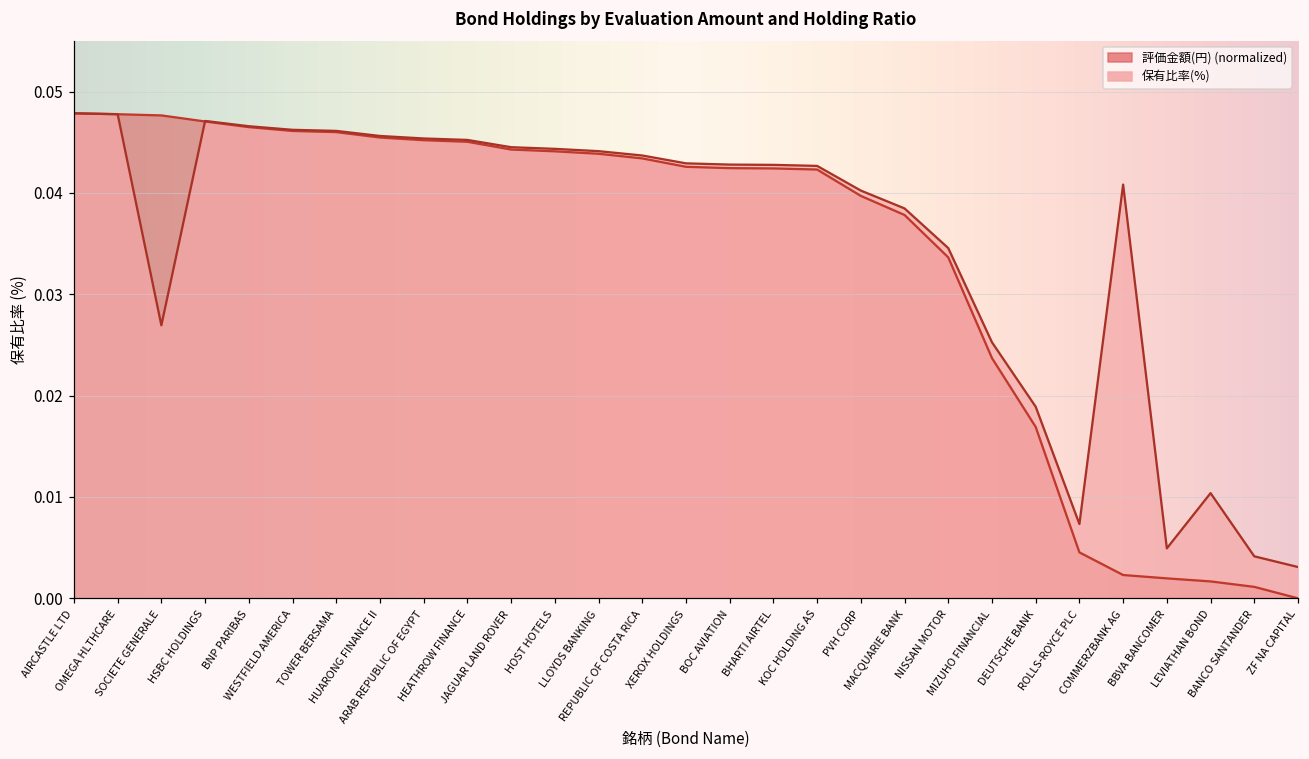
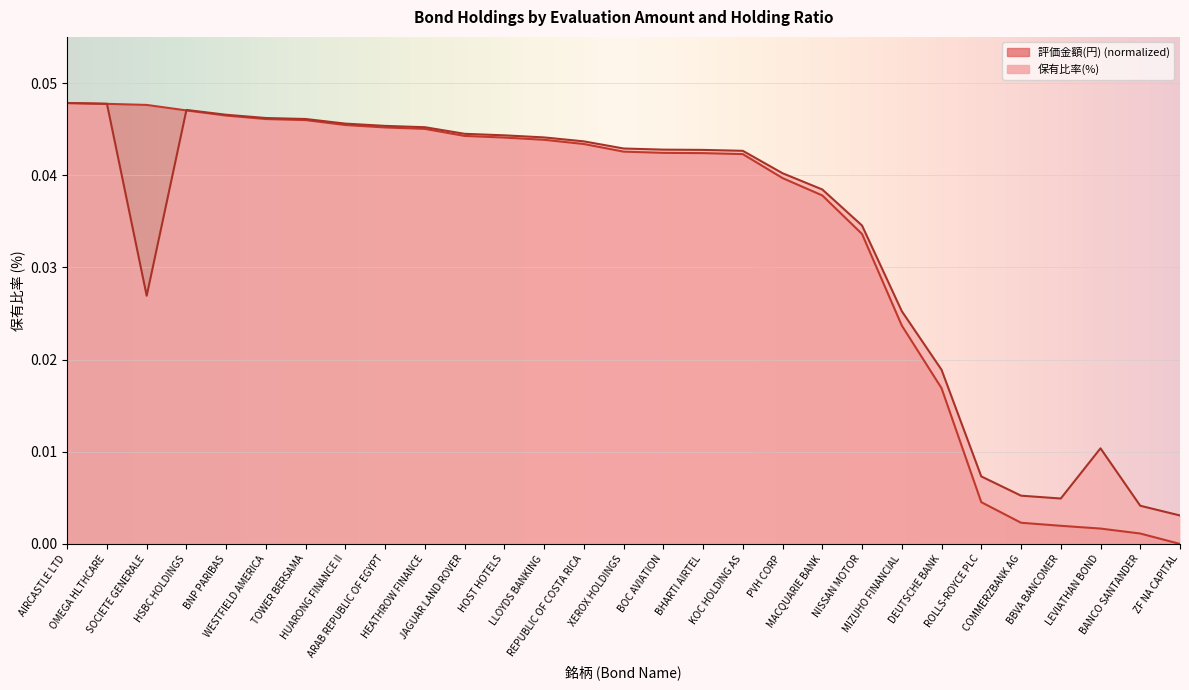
  {
    "保有比率(%)": {
      "SOCIETE GENERALE": 0.027,
      "REPUBLIC OF COSTA RICA": 0.044,
      "XEROX HOLDINGS": 0.043,
      "BOC AVIATION": 0.043,
      "BHARTI AIRTEL": 0.043,
      "KOC HOLDING AS": 0.043,
      "PVH CORP": 0.040,
      "MACQUARIE BANK": 0.038,
      "NISSAN MOTOR": 0.035,
      "MIZUHO FINANCIAL": 0.025,
      "DEUTSCHE BANK": 0.019,
      "ROLLS-ROYCE PLC": 0.007,
-     "COMMERZBANK AG": 0.041,
+     "COMMERZBANK AG": 0.005,
      "BBVA BANCOMER": 0.005,
      "LEVIATHAN BOND": 0.010,
      "BANCO SANTANDER": 0.004,
      "ZF NA CAPITAL": 0.003
    }
  }
